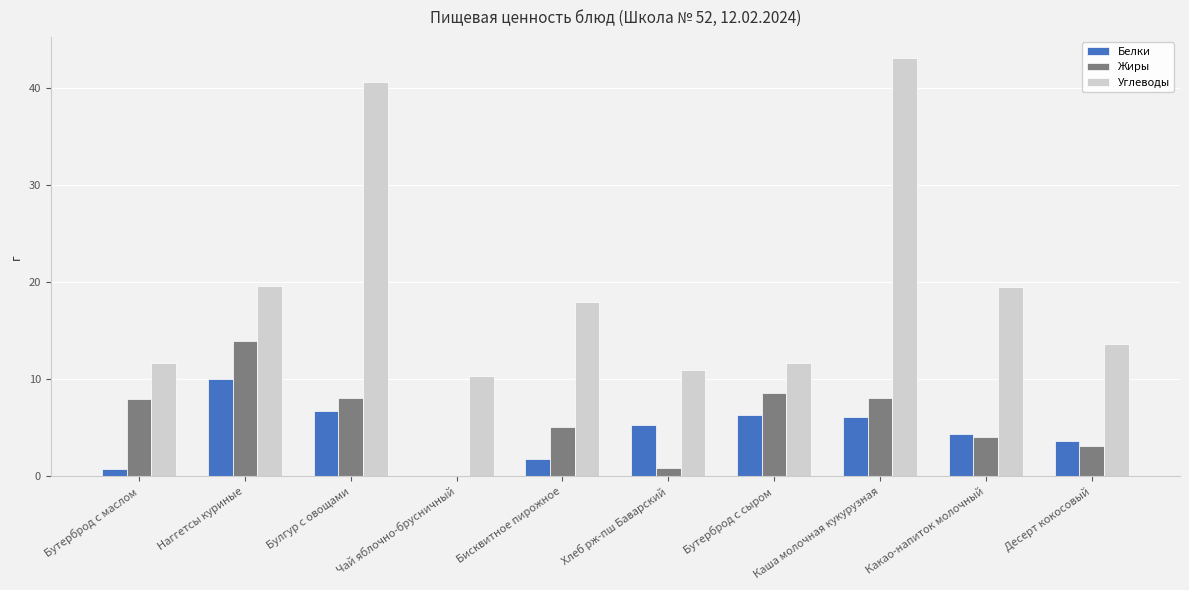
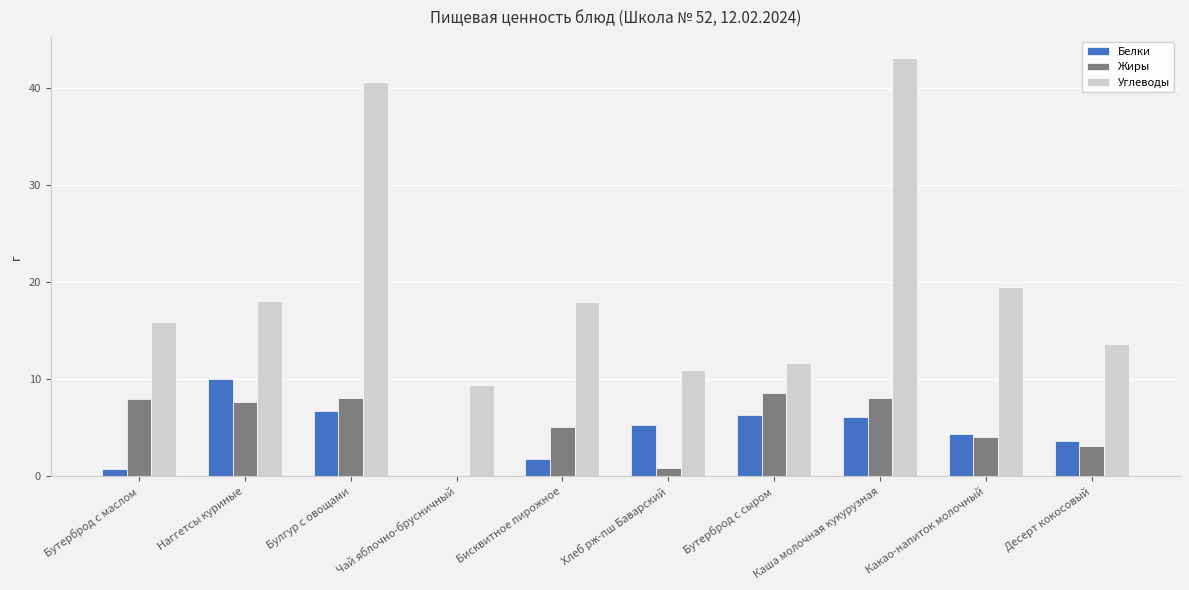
  {
    "Белки": {
      "Бутерброд с маслом": 1,
      "Наггетсы куриные": 10,
      "Булгур с овощами": 7,
      "Бисквитное пирожное": 2,
      "Хлеб рж-пш Баварский": 5,
      "Бутерброд с сыром": 6,
      "Каша молочная кукурузная": 6,
      "Какао-напиток молочный": 4,
      "Десерт кокосовый": 4
    },
    "Жиры": {
      "Бутерброд с маслом": 8,
-     "Наггетсы куриные": 14,
+     "Наггетсы куриные": 8,
      "Булгур с овощами": 8,
      "Бисквитное пирожное": 5,
      "Хлеб рж-пш Баварский": 1,
      "Бутерброд с сыром": 9,
      "Каша молочная кукурузная": 8,
      "Какао-напиток молочный": 4,
      "Десерт кокосовый": 3
    },
    "Углеводы": {
-     "Бутерброд с маслом": 12,
-     "Наггетсы куриные": 20,
+     "Бутерброд с маслом": 16,
+     "Наггетсы куриные": 18,
      "Булгур с овощами": 41,
-     "Чай яблочно-брусничный": 10,
+     "Чай яблочно-брусничный": 9,
      "Бисквитное пирожное": 18,
      "Хлеб рж-пш Баварский": 11,
      "Бутерброд с сыром": 12,
      "Каша молочная кукурузная": 43,
      "Какао-напиток молочный": 19,
      "Десерт кокосовый": 14
    }
  }
